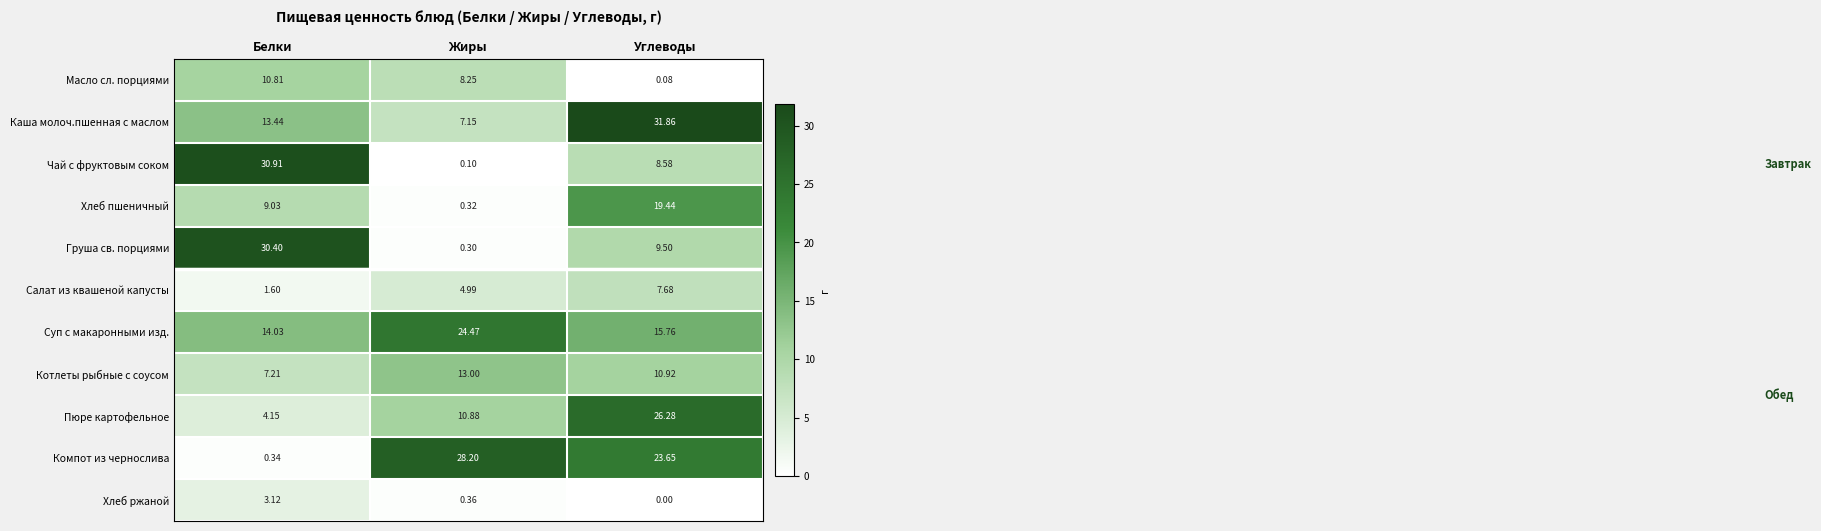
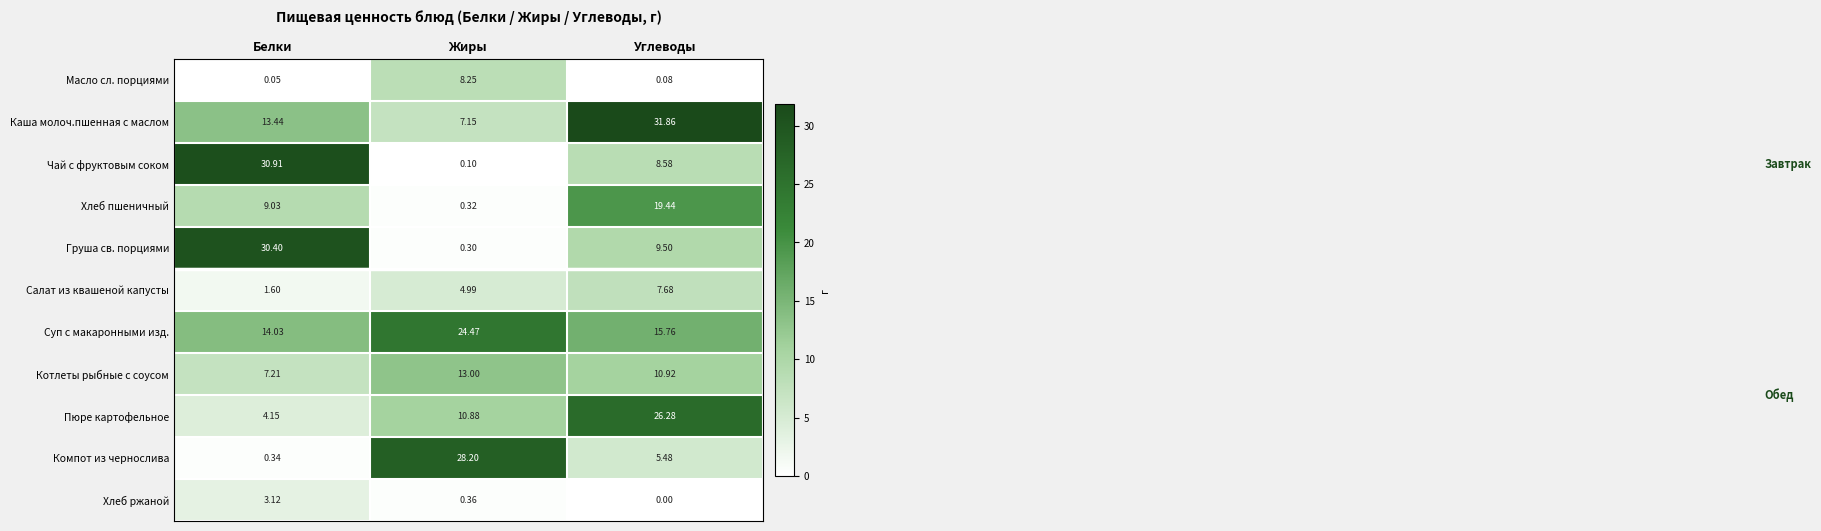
  {
    "Масло сл. порциями": {
-     "Белки": 10.81,
+     "Белки": 0.05,
      "Жиры": 8.25,
      "Углеводы": 0.08
    },
    "Каша молоч.пшенная с маслом": {
      "Белки": 13.44,
      "Жиры": 7.15,
      "Углеводы": 31.86
    },
    "Чай с фруктовым соком": {
      "Белки": 30.91,
      "Жиры": 0.10,
      "Углеводы": 8.58
    },
    "Хлеб пшеничный": {
      "Белки": 9.03,
      "Жиры": 0.32,
      "Углеводы": 19.44
    },
    "Груша св. порциями": {
      "Белки": 30.40,
      "Жиры": 0.30,
      "Углеводы": 9.50
    },
    "Салат из квашеной капусты": {
      "Белки": 1.60,
      "Жиры": 4.99,
      "Углеводы": 7.68
    },
    "Суп с макаронными изд.": {
      "Белки": 14.03,
      "Жиры": 24.47,
      "Углеводы": 15.76
    },
    "Котлеты рыбные с соусом": {
      "Белки": 7.21,
      "Жиры": 13.00,
      "Углеводы": 10.92
    },
    "Пюре картофельное": {
      "Белки": 4.15,
      "Жиры": 10.88,
      "Углеводы": 26.28
    },
    "Компот из чернослива": {
      "Белки": 0.34,
      "Жиры": 28.20,
-     "Углеводы": 23.65
+     "Углеводы": 5.48
    },
    "Хлеб ржаной": {
      "Белки": 3.12,
      "Жиры": 0.36,
      "Углеводы": 0.00
    }
  }
